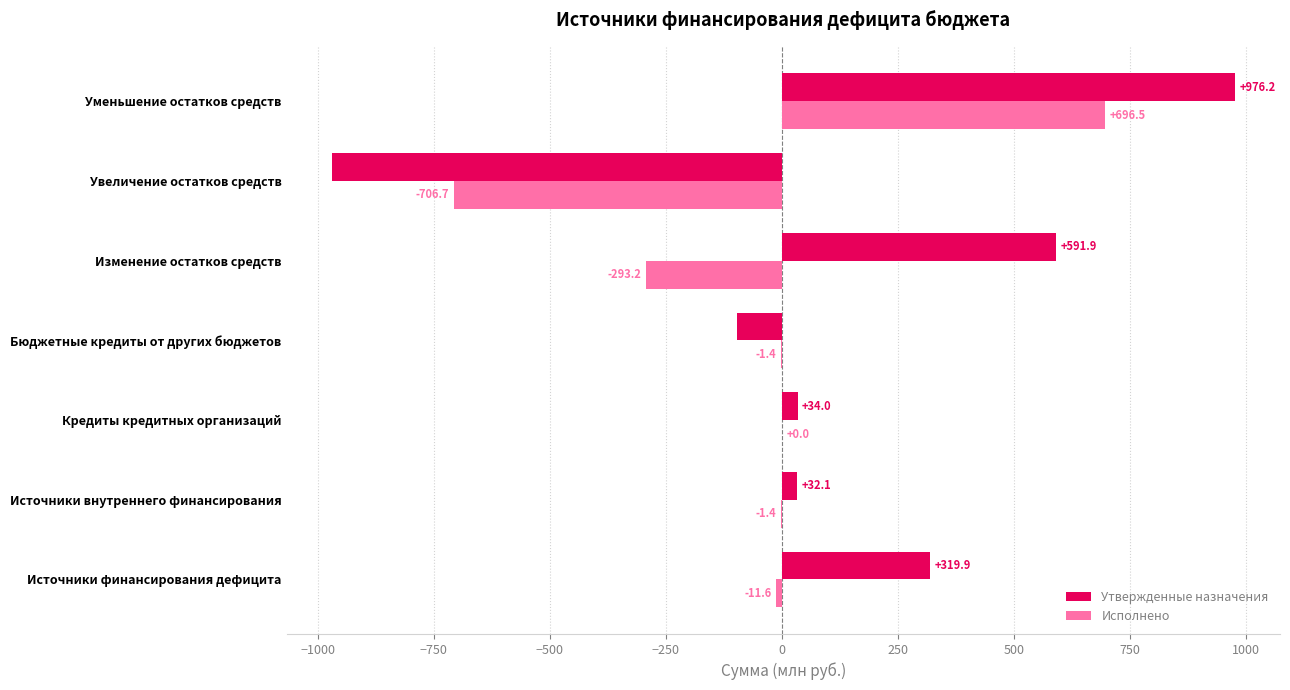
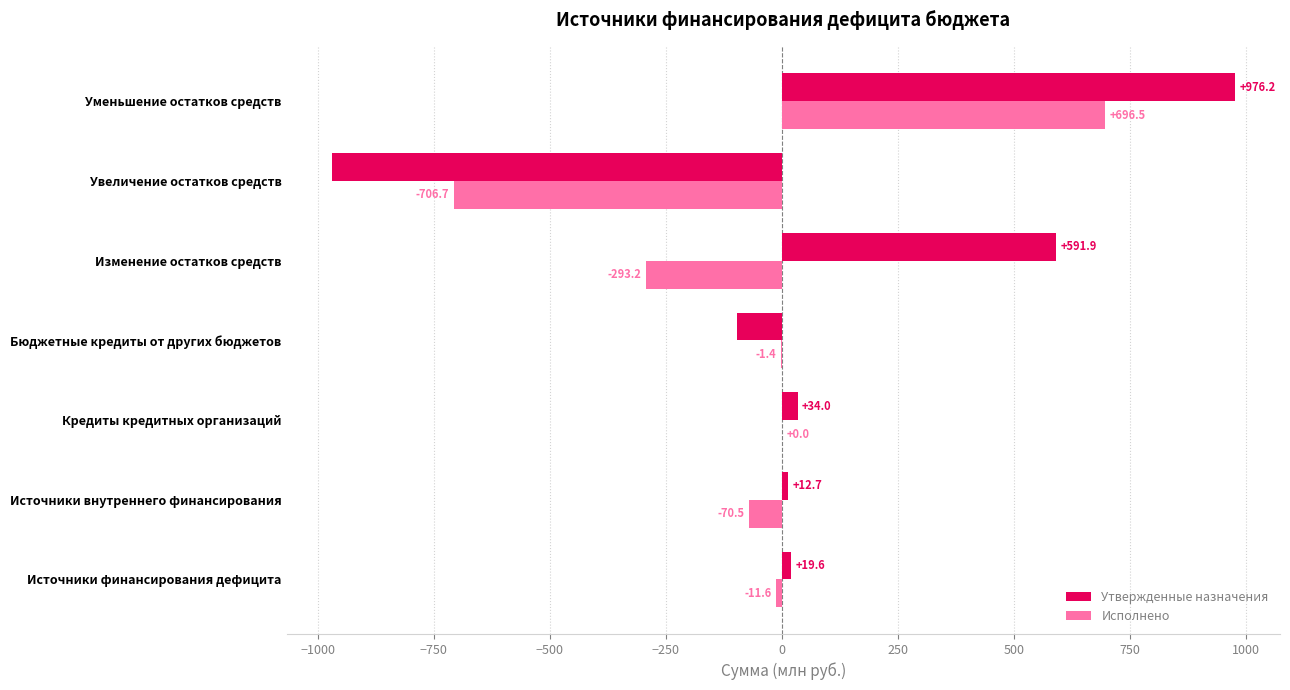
  {
    "Утвержденные назначения": {
      "Уменьшение остатков средств": "+976.2",
      "Изменение остатков средств": "+591.9",
      "Кредиты кредитных организаций": "+34.0",
-     "Источники внутреннего финансирования": "+32.1",
-     "Источники финансирования дефицита": "+319.9"
+     "Источники внутреннего финансирования": "+12.7",
+     "Источники финансирования дефицита": "+19.6"
    },
    "Исполнено": {
      "Уменьшение остатков средств": "+696.5",
      "Увеличение остатков средств": "-706.7",
      "Изменение остатков средств": "-293.2",
      "Бюджетные кредиты от других бюджетов": "-1.4",
      "Кредиты кредитных организаций": "+0.0",
-     "Источники внутреннего финансирования": "-1.4",
+     "Источники внутреннего финансирования": "-70.5",
      "Источники финансирования дефицита": "-11.6"
    }
  }
